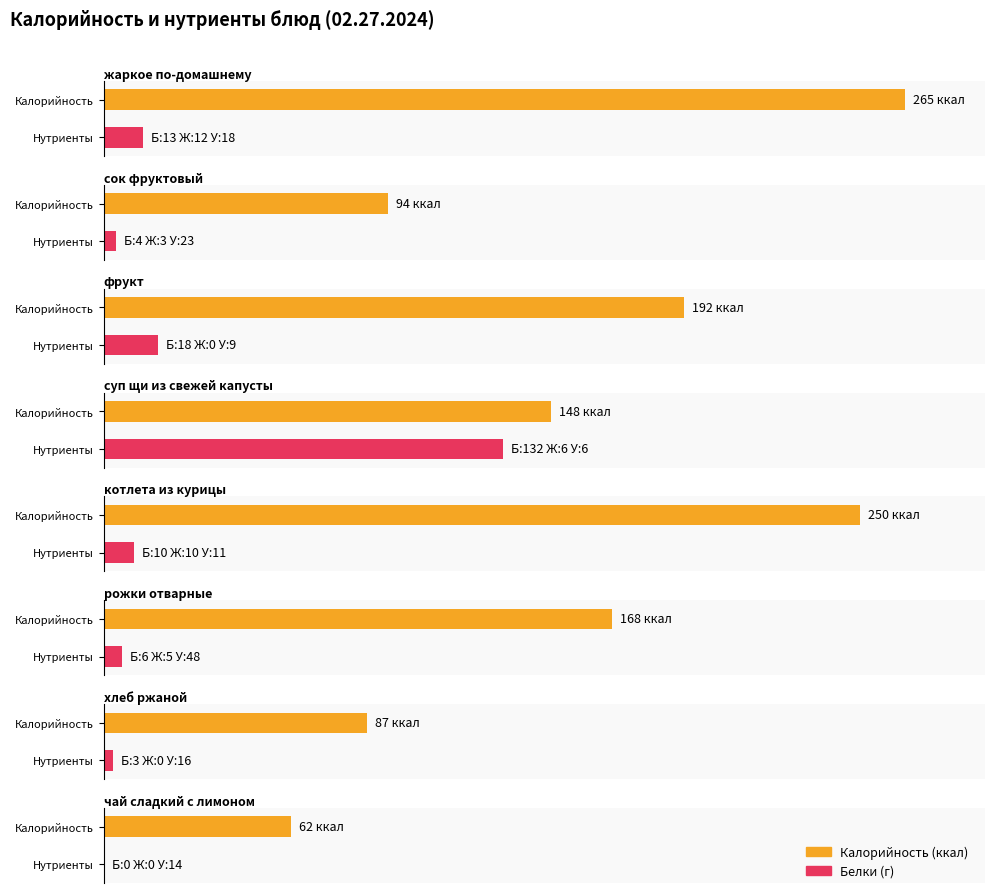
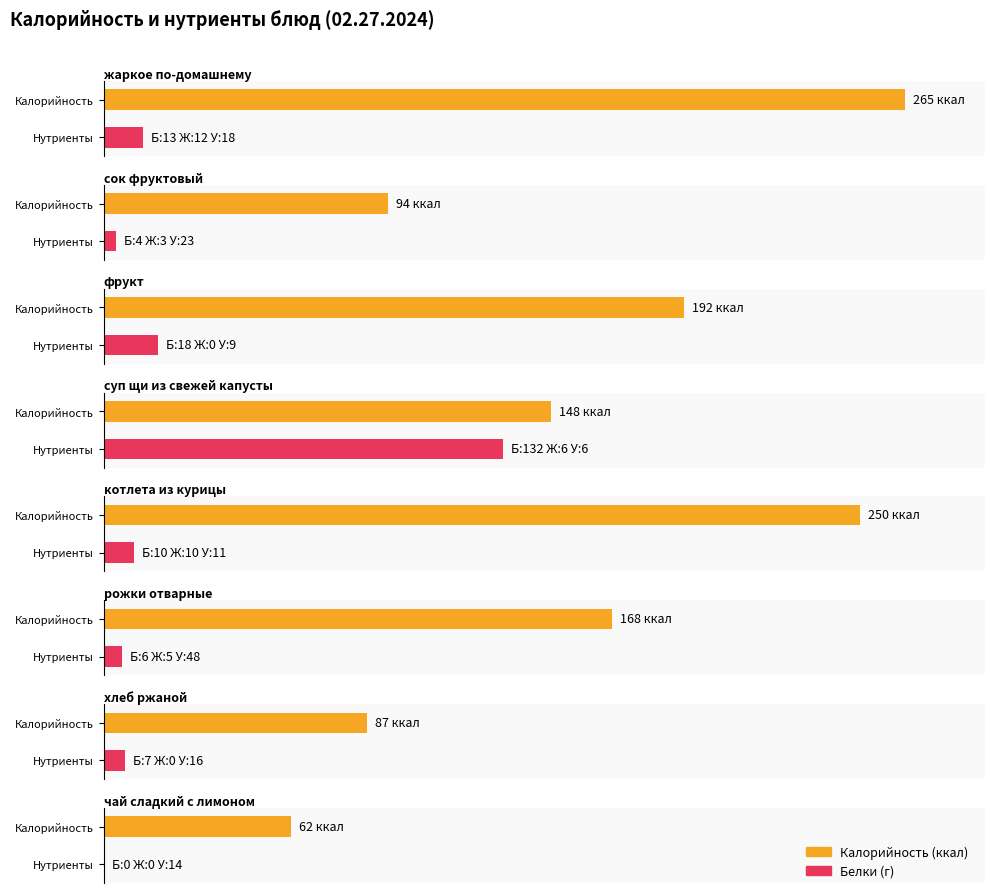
  {
    "жаркое по-домашнему": {
      "Калорийность": 265,
      "Нутриенты": 13
    },
    "сок фруктовый": {
      "Калорийность": 94,
      "Нутриенты": 4
    },
    "фрукт": {
      "Калорийность": 192,
      "Нутриенты": 18
    },
    "суп щи из свежей капусты": {
      "Калорийность": 148,
      "Нутриенты": 132
    },
    "котлета из курицы": {
      "Калорийность": 250,
      "Нутриенты": 10
    },
    "рожки отварные": {
      "Калорийность": 168,
      "Нутриенты": 6
    },
    "хлеб ржаной": {
      "Калорийность": 87,
-     "Нутриенты": 3
+     "Нутриенты": 7
    },
    "чай сладкий с лимоном": {
      "Калорийность": 62,
      "Нутриенты": 0
    }
  }
